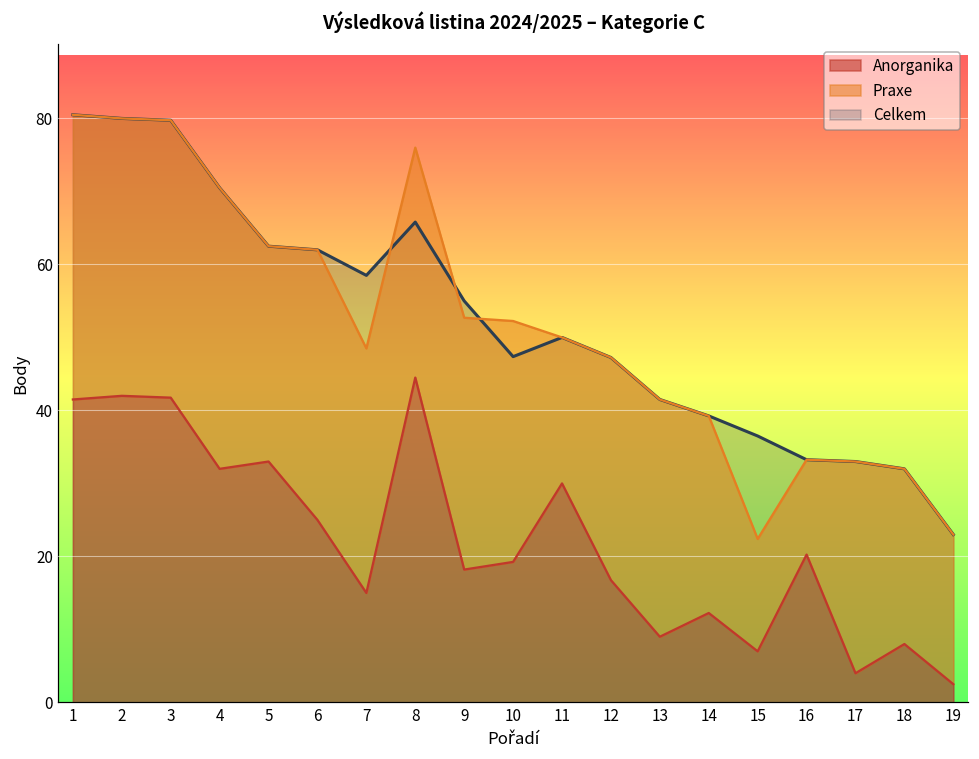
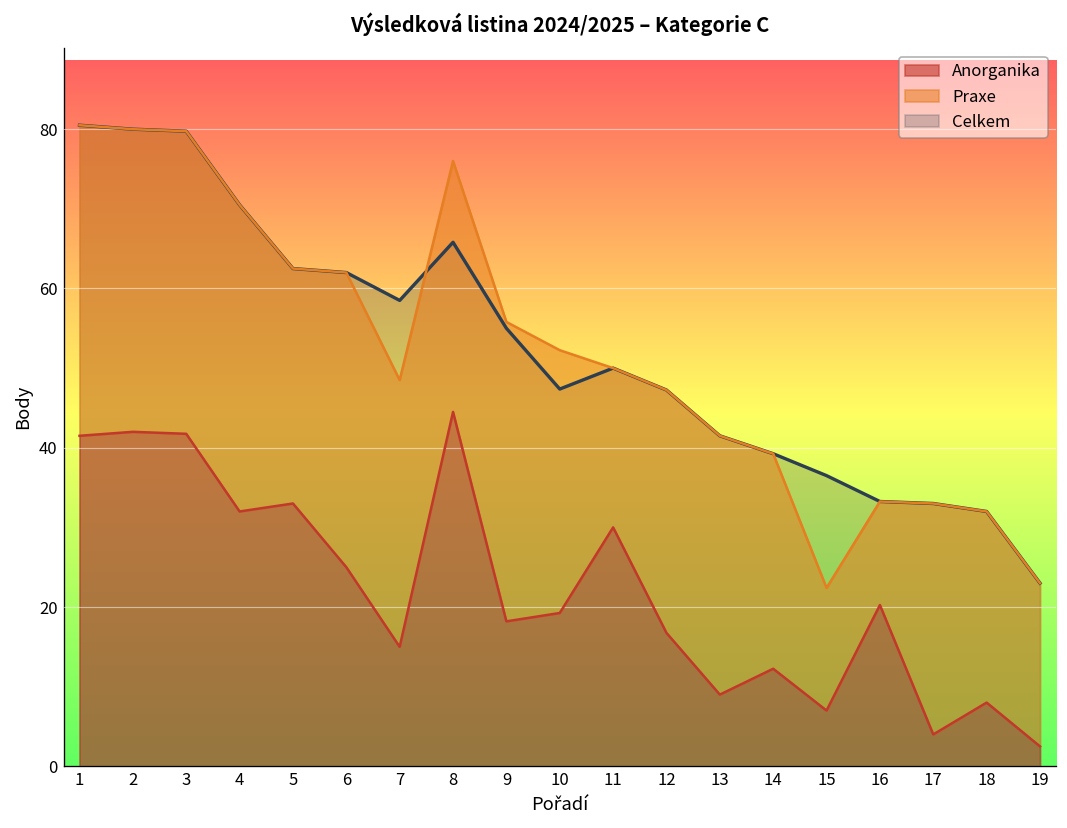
  {
    "Anorganika": {
      "1": 42,
      "2": 42,
      "3": 42,
      "4": 32,
      "5": 33,
      "6": 25,
      "7": 15,
      "8": 45,
      "9": 18,
      "10": 19,
      "11": 30,
      "12": 17,
      "13": 9,
      "14": 12,
      "15": 7,
      "16": 20,
      "17": 4,
      "18": 8,
      "19": 3
    },
    "Praxe": {
      "7": 34,
      "8": 32,
-     "9": 35,
+     "9": 38,
      "10": 33,
      "15": 15
    },
    "Celkem": {
      "7": 59,
      "8": 66,
      "9": 55,
      "10": 47,
      "15": 37
    }
  }
